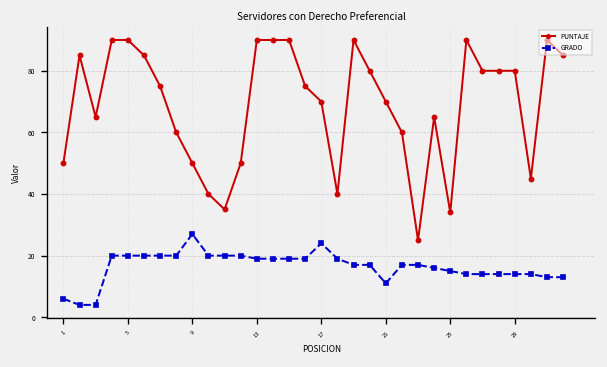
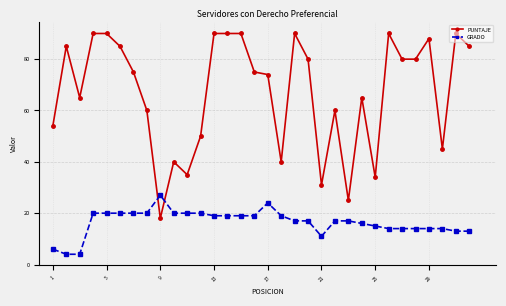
  {
    "PUNTAJE": {
-     "1": 50,
+     "1": 54,
      "5": 90,
-     "9": 50,
+     "9": 18,
      "13": 90,
-     "17": 70,
-     "21": 70,
+     "17": 74,
+     "21": 31,
      "25": 34,
-     "29": 80
+     "29": 88
    },
    "GRADO": {
      "1": 6,
      "5": 20,
      "9": 27,
      "13": 19,
      "17": 24,
      "21": 11,
      "25": 15,
      "29": 14
    }
  }
